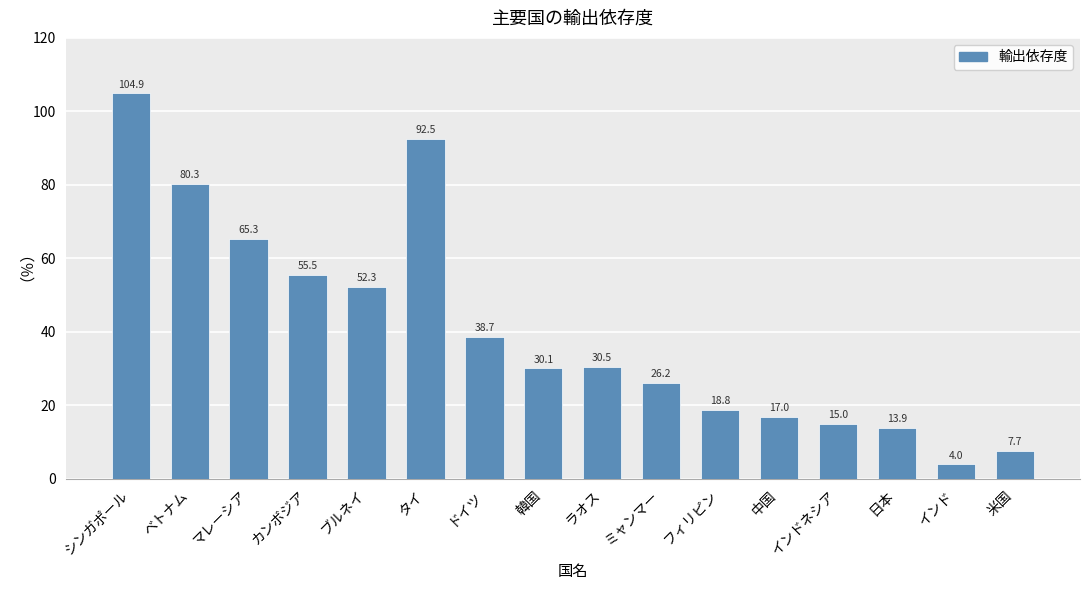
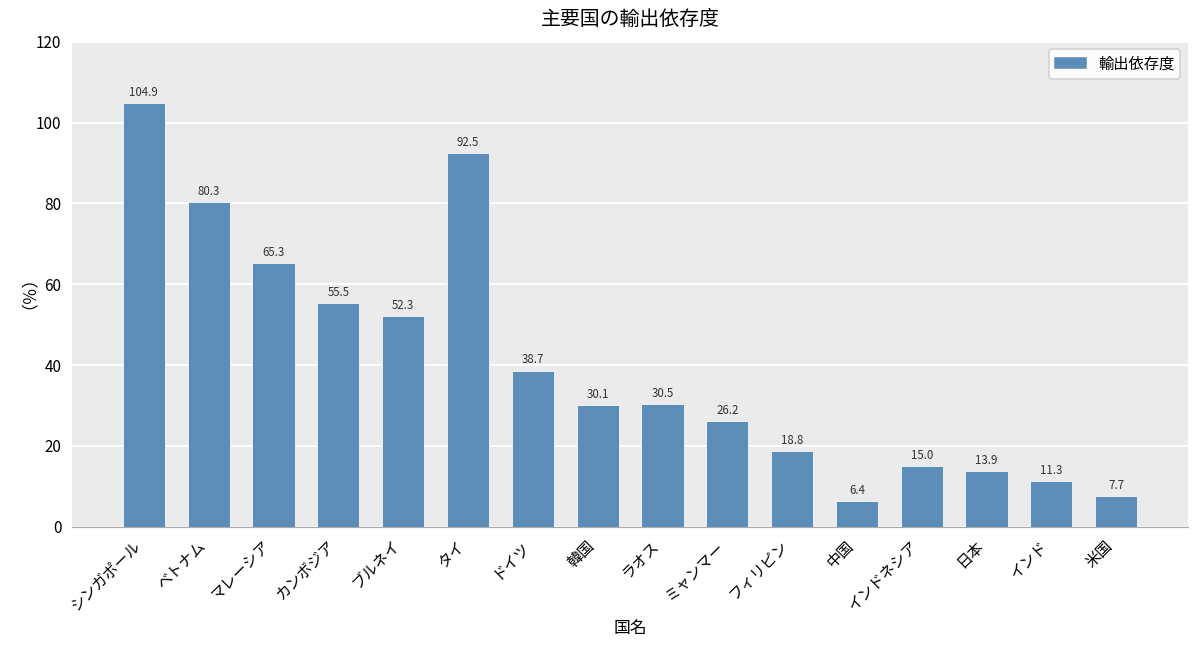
  {
    "シンガポール": 104.9,
    "ベトナム": 80.3,
    "マレーシア": 65.3,
    "カンボジア": 55.5,
    "ブルネイ": 52.3,
    "タイ": 92.5,
    "ドイツ": 38.7,
    "韓国": 30.1,
    "ラオス": 30.5,
    "ミャンマー": 26.2,
    "フィリピン": 18.8,
-   "中国": 17.0,
+   "中国": 6.4,
    "インドネシア": 15.0,
    "日本": 13.9,
-   "インド": 4.0,
+   "インド": 11.3,
    "米国": 7.7
  }
